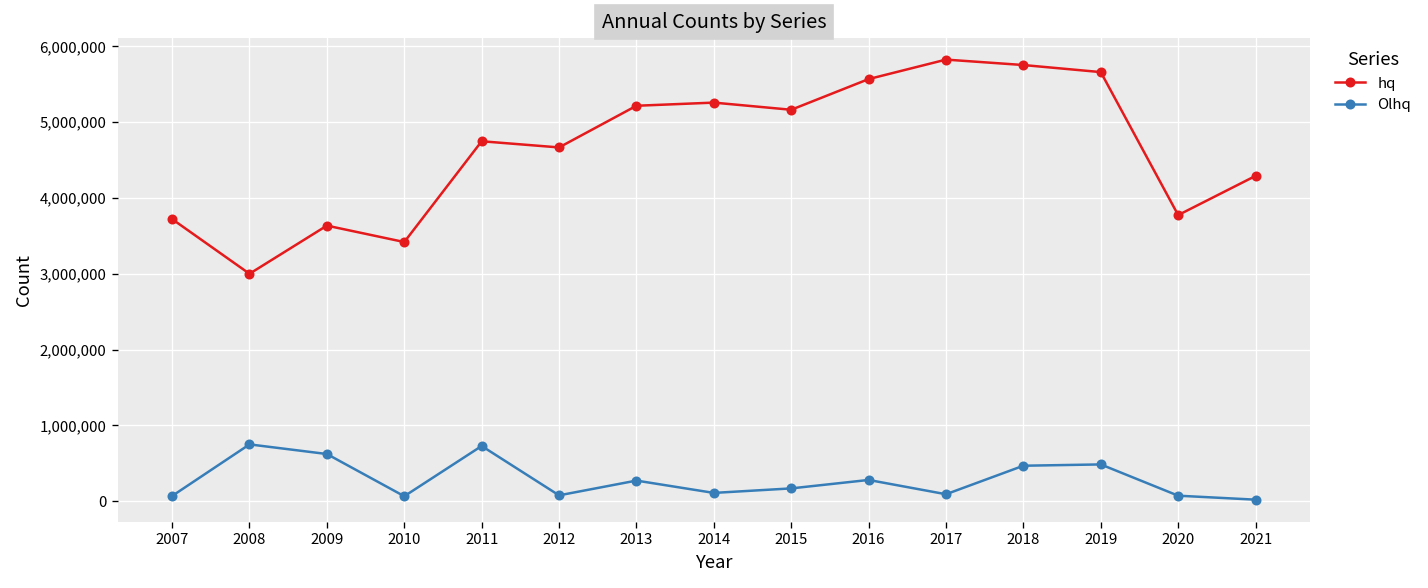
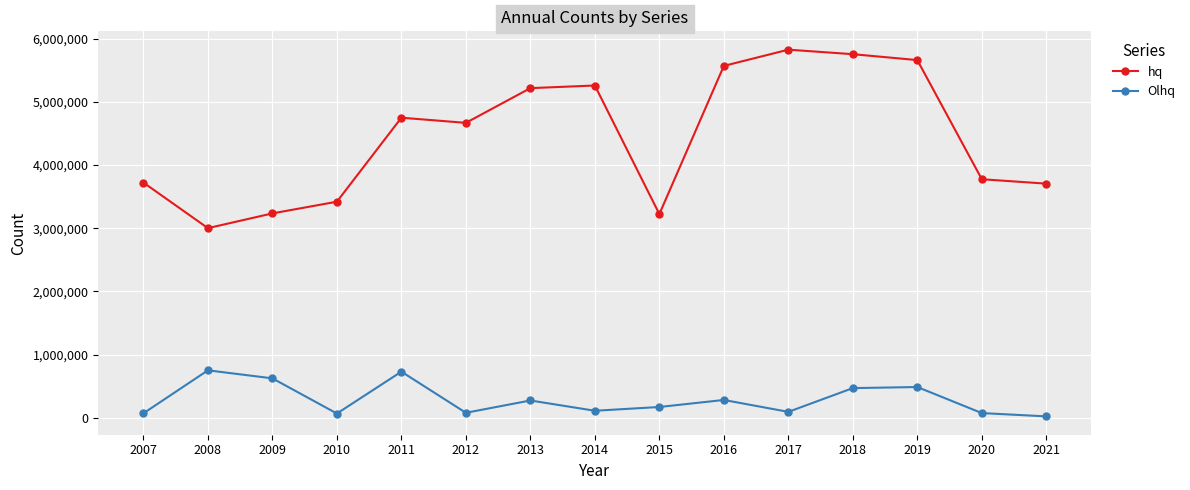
  {
    "hq": {
      "2007": "3,700,000",
      "2008": "3,000,000",
-     "2009": "3,600,000",
+     "2009": "3,200,000",
      "2010": "3,400,000",
      "2011": "4,700,000",
      "2012": "4,700,000",
      "2013": "5,200,000",
      "2014": "5,300,000",
-     "2015": "5,200,000",
+     "2015": "3,200,000",
      "2016": "5,600,000",
      "2017": "5,800,000",
      "2018": "5,800,000",
      "2019": "5,700,000",
      "2020": "3,800,000",
-     "2021": "4,300,000"
+     "2021": "3,700,000"
    },
    "Olhq": {
      "2007": "100,000",
      "2008": "800,000",
      "2009": "600,000",
      "2010": "100,000",
      "2011": "700,000",
      "2012": "100,000",
      "2013": "300,000",
      "2014": "100,000",
      "2015": "200,000",
      "2016": "300,000",
      "2017": "100,000",
      "2018": "500,000",
      "2019": "500,000",
      "2020": "100,000",
      "2021": "0"
    }
  }
